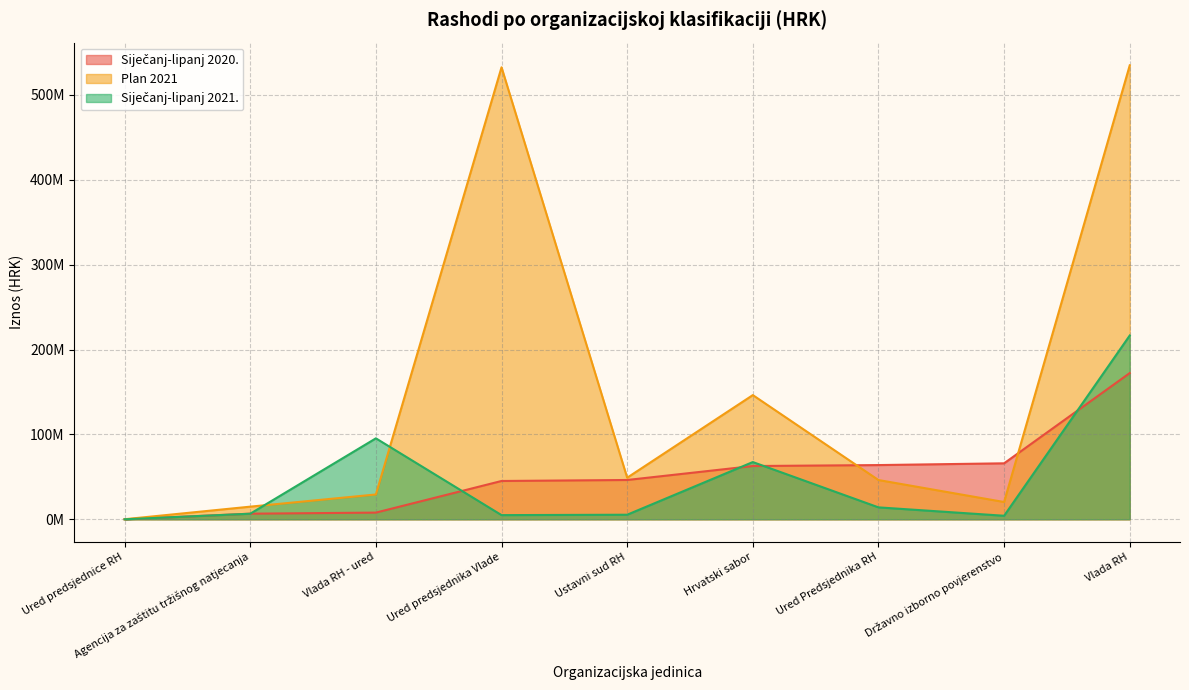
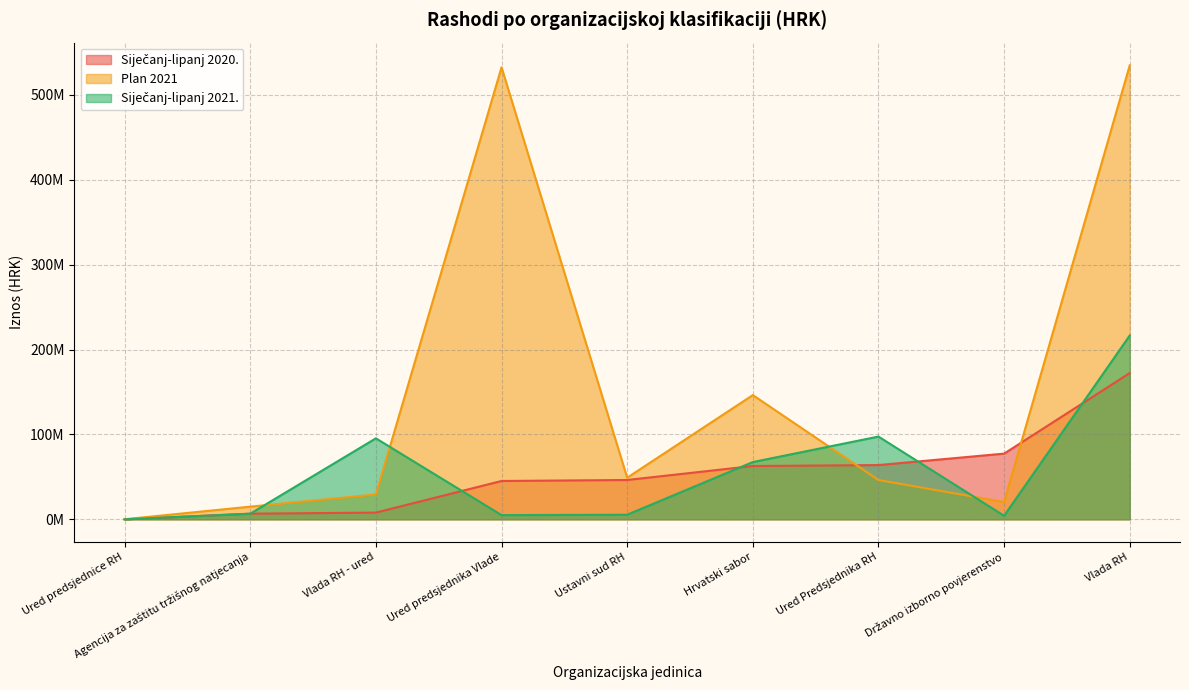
  {
    "Siječanj-lipanj 2020.": {
      "Vlada RH - ured": 10000000,
      "Ured predsjednika Vlade": 50000000,
      "Hrvatski sabor": 60000000,
      "Ured Predsjednika RH": 60000000,
-     "Državno izborno povjerenstvo": 70000000,
+     "Državno izborno povjerenstvo": 80000000,
      "Vlada RH": 170000000
    },
    "Plan 2021": {
      "Agencija za zaštitu tržišnog natjecanja": 10000000,
      "Vlada RH - ured": 30000000,
      "Ured predsjednika Vlade": 530000000,
      "Hrvatski sabor": 150000000,
      "Ured Predsjednika RH": 50000000,
      "Državno izborno povjerenstvo": 20000000,
      "Vlada RH": 530000000
    },
    "Siječanj-lipanj 2021.": {
      "Vlada RH - ured": 100000000,
      "Ured predsjednika Vlade": 0,
      "Ustavni sud RH": 10000000,
      "Hrvatski sabor": 70000000,
-     "Ured Predsjednika RH": 10000000,
+     "Ured Predsjednika RH": 100000000,
      "Državno izborno povjerenstvo": 0,
      "Vlada RH": 220000000
    }
  }
